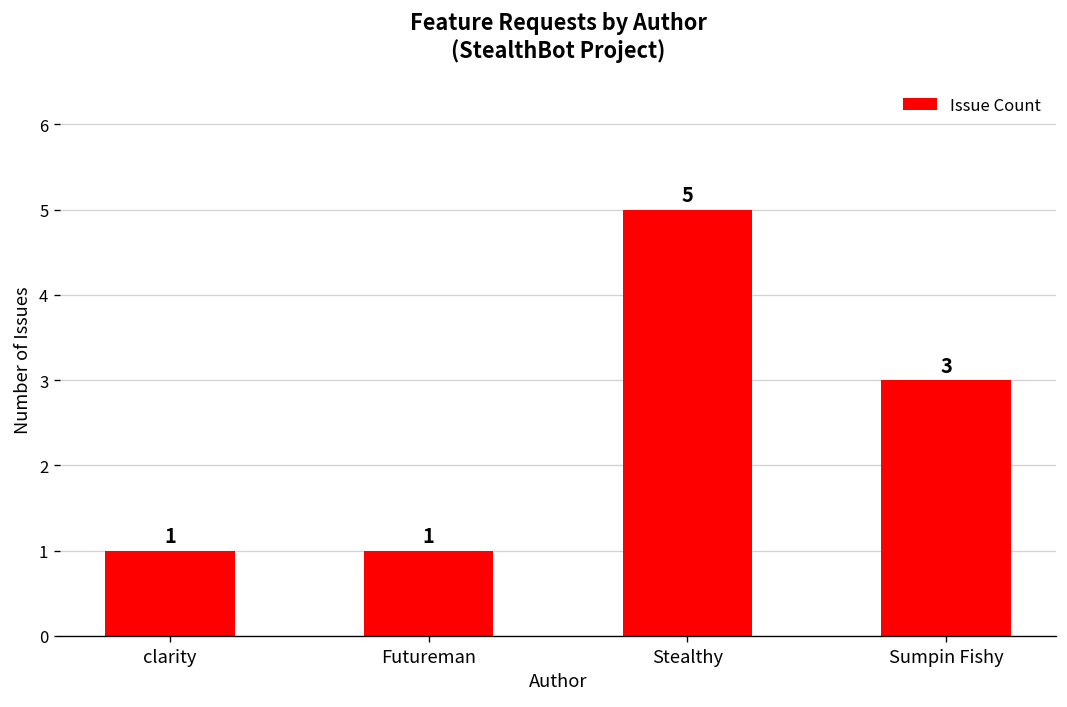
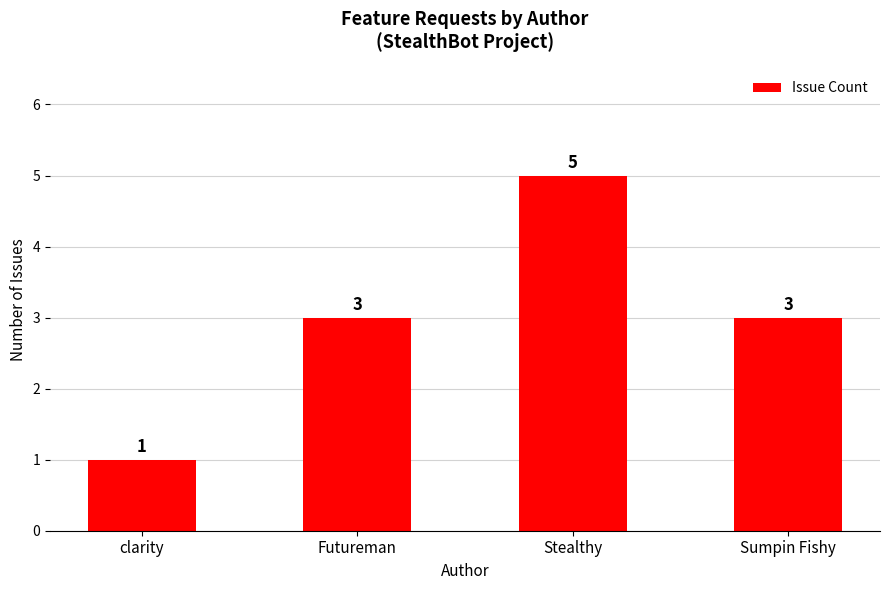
  {
    "clarity": 1,
-   "Futureman": 1,
+   "Futureman": 3,
    "Stealthy": 5,
    "Sumpin Fishy": 3
  }
